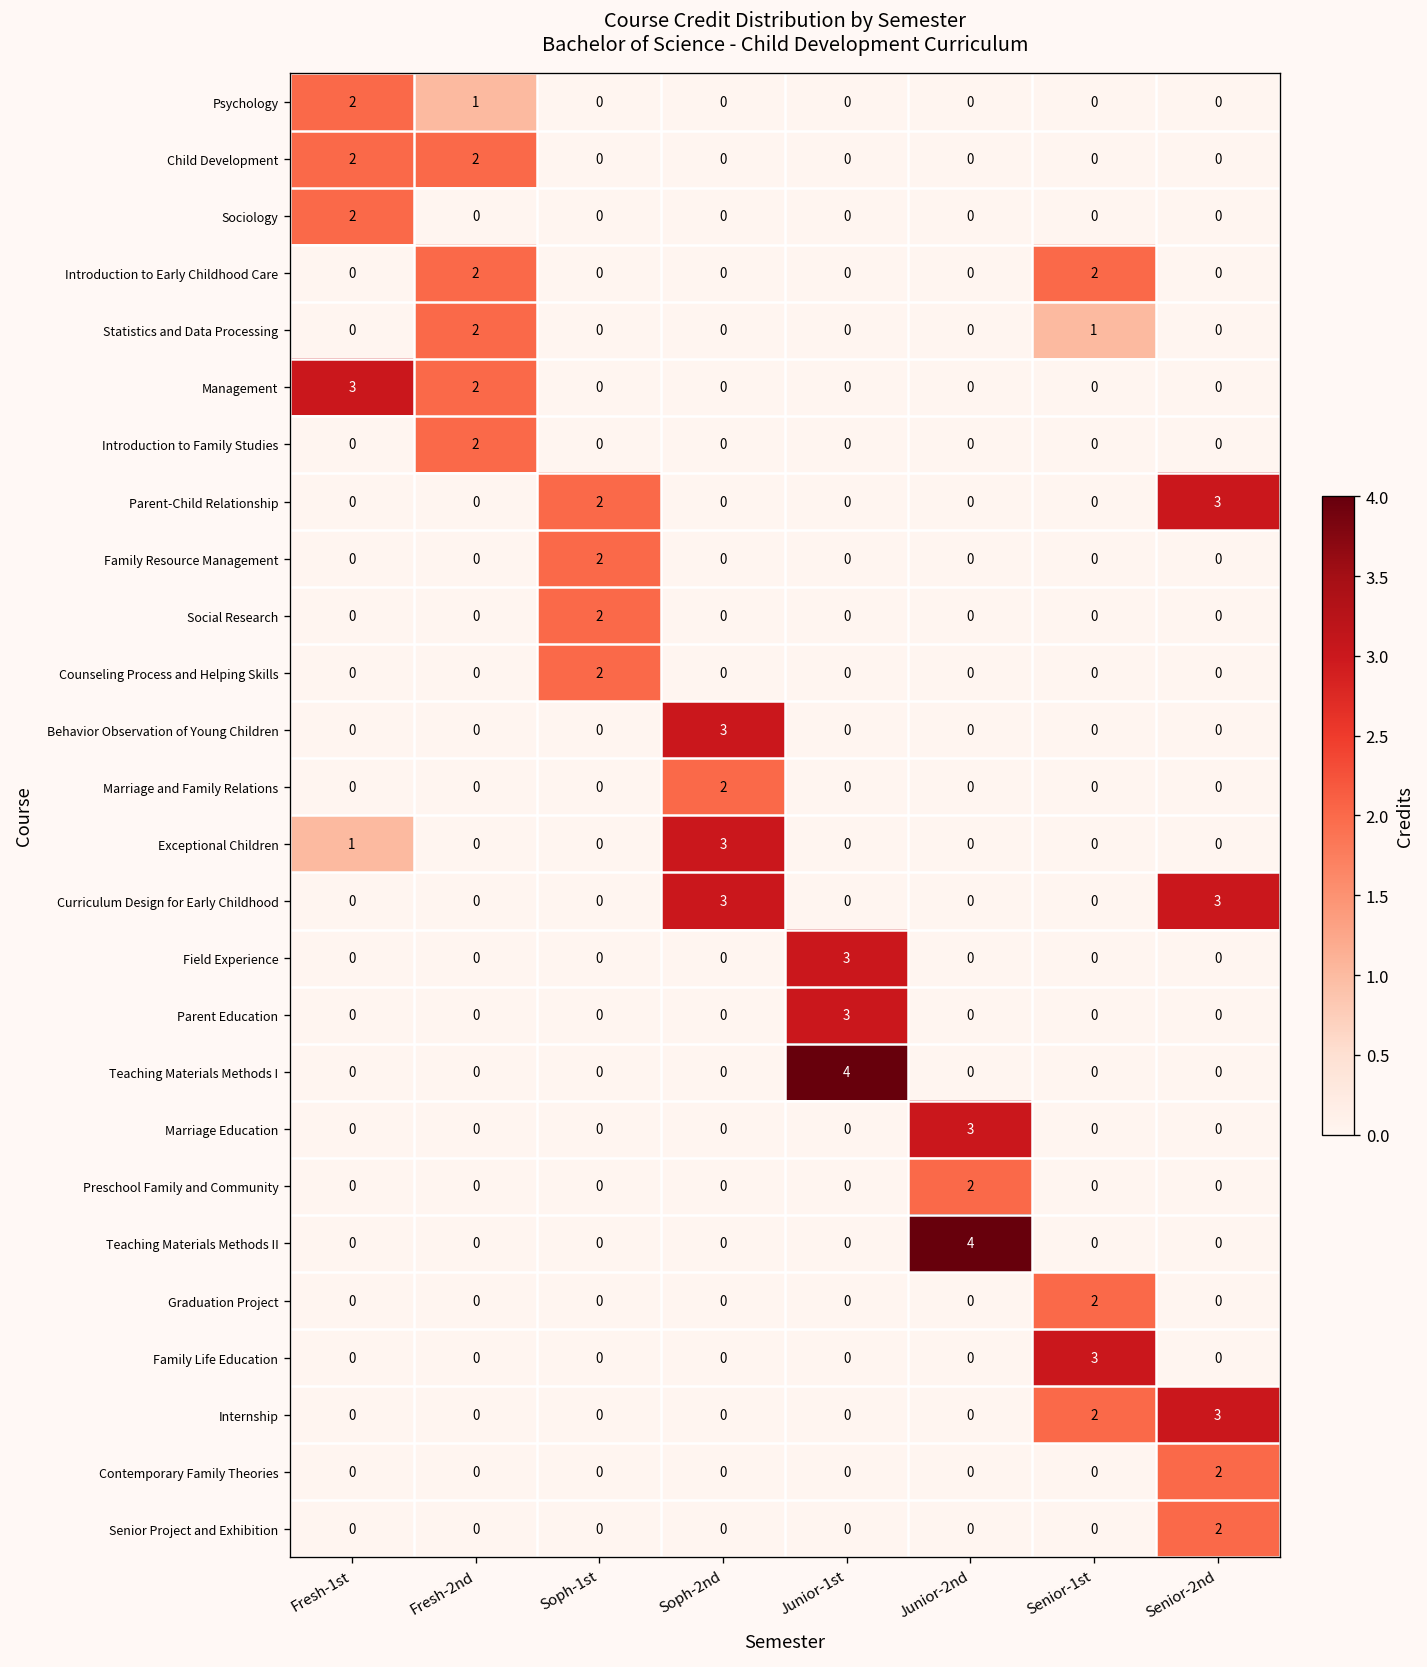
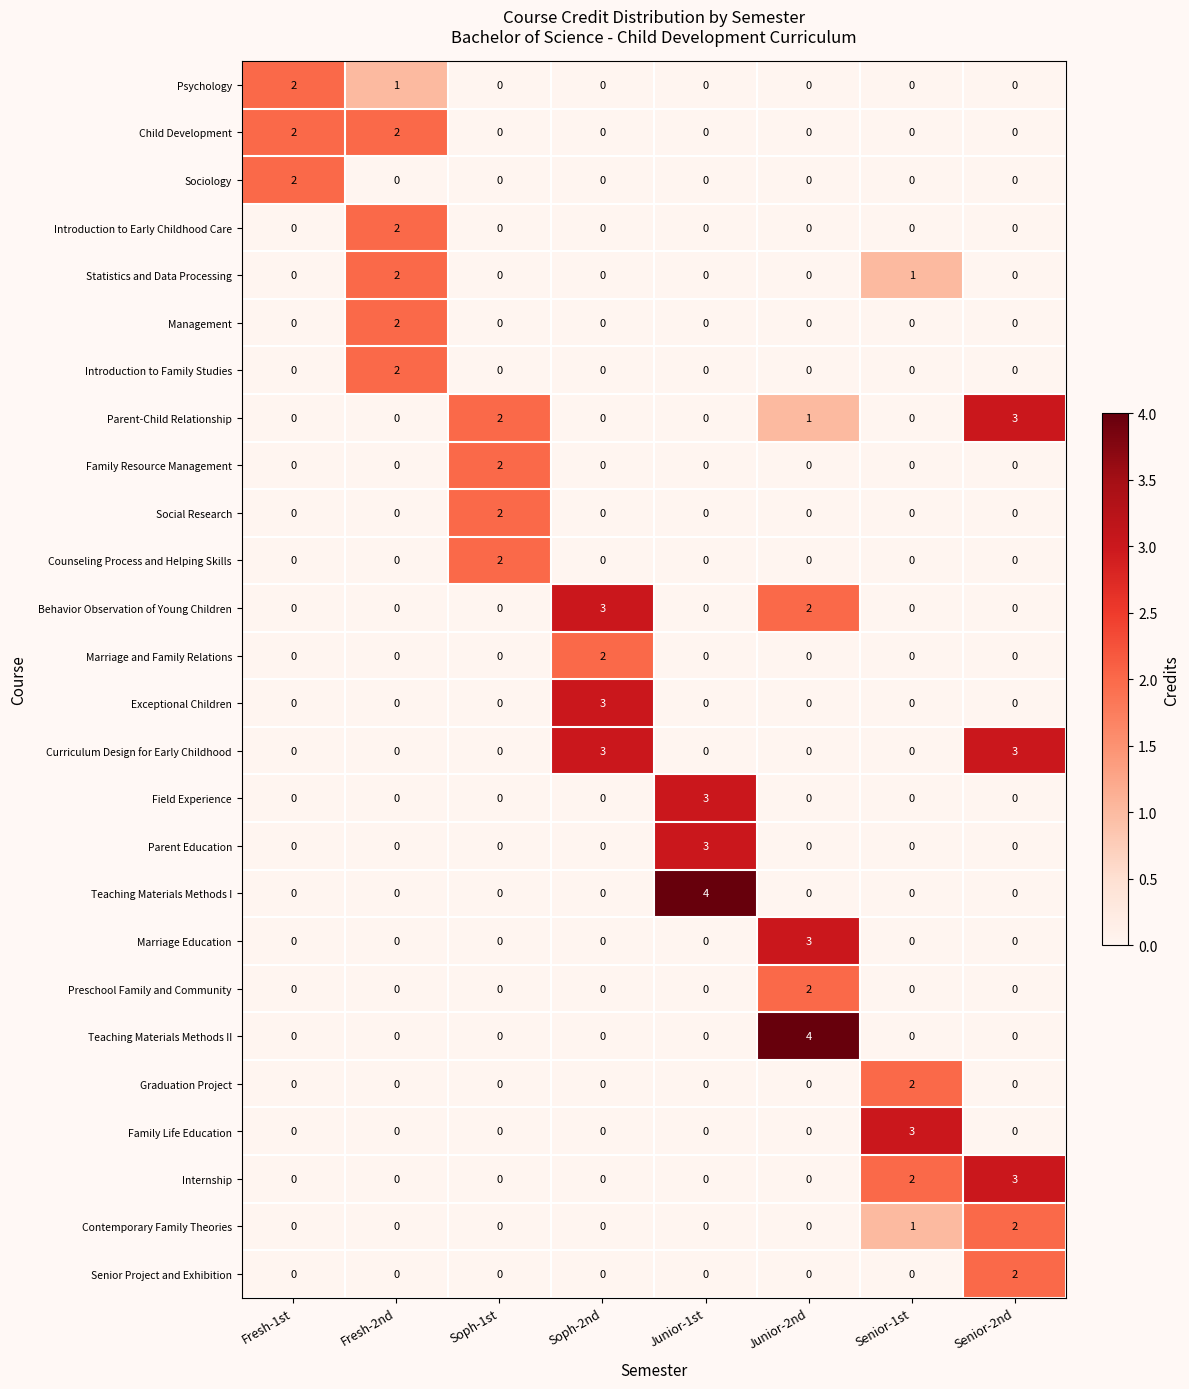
  {
    "Introduction to Early Childhood Care": {
      "Fresh-1st": 0,
      "Fresh-2nd": 2,
      "Soph-1st": 0,
      "Soph-2nd": 0,
      "Junior-1st": 0,
      "Junior-2nd": 0,
-     "Senior-1st": 2,
+     "Senior-1st": 0,
      "Senior-2nd": 0
    },
    "Management": {
-     "Fresh-1st": 3,
+     "Fresh-1st": 0,
      "Fresh-2nd": 2,
      "Soph-1st": 0,
      "Soph-2nd": 0,
      "Junior-1st": 0,
      "Junior-2nd": 0,
      "Senior-1st": 0,
      "Senior-2nd": 0
    },
    "Parent-Child Relationship": {
      "Fresh-1st": 0,
      "Fresh-2nd": 0,
      "Soph-1st": 2,
      "Soph-2nd": 0,
      "Junior-1st": 0,
-     "Junior-2nd": 0,
+     "Junior-2nd": 1,
      "Senior-1st": 0,
      "Senior-2nd": 3
    },
    "Behavior Observation of Young Children": {
      "Fresh-1st": 0,
      "Fresh-2nd": 0,
      "Soph-1st": 0,
      "Soph-2nd": 3,
      "Junior-1st": 0,
-     "Junior-2nd": 0,
+     "Junior-2nd": 2,
      "Senior-1st": 0,
      "Senior-2nd": 0
    },
    "Exceptional Children": {
-     "Fresh-1st": 1,
+     "Fresh-1st": 0,
      "Fresh-2nd": 0,
      "Soph-1st": 0,
      "Soph-2nd": 3,
      "Junior-1st": 0,
      "Junior-2nd": 0,
      "Senior-1st": 0,
      "Senior-2nd": 0
    },
    "Contemporary Family Theories": {
      "Fresh-1st": 0,
      "Fresh-2nd": 0,
      "Soph-1st": 0,
      "Soph-2nd": 0,
      "Junior-1st": 0,
      "Junior-2nd": 0,
-     "Senior-1st": 0,
+     "Senior-1st": 1,
      "Senior-2nd": 2
    }
  }
